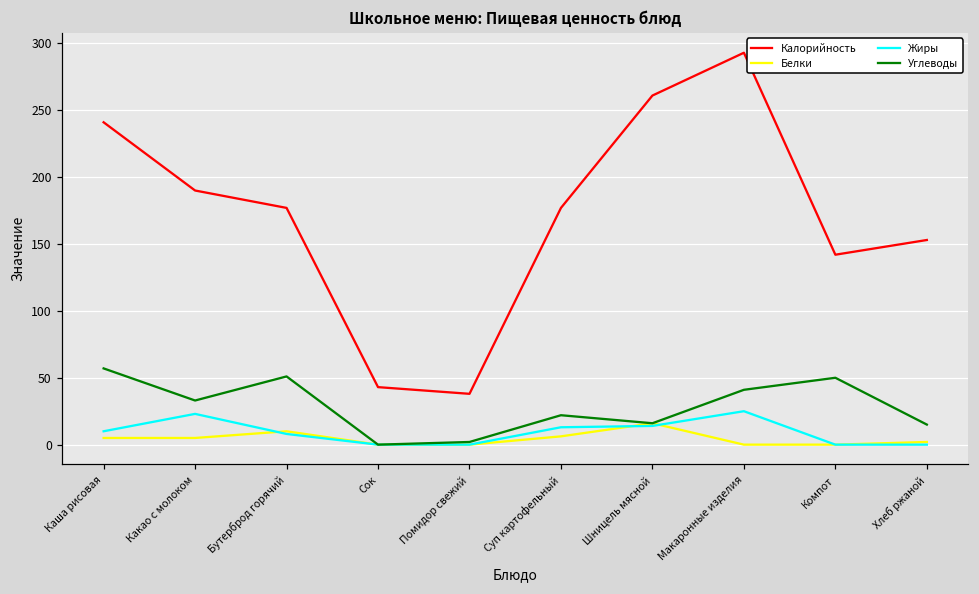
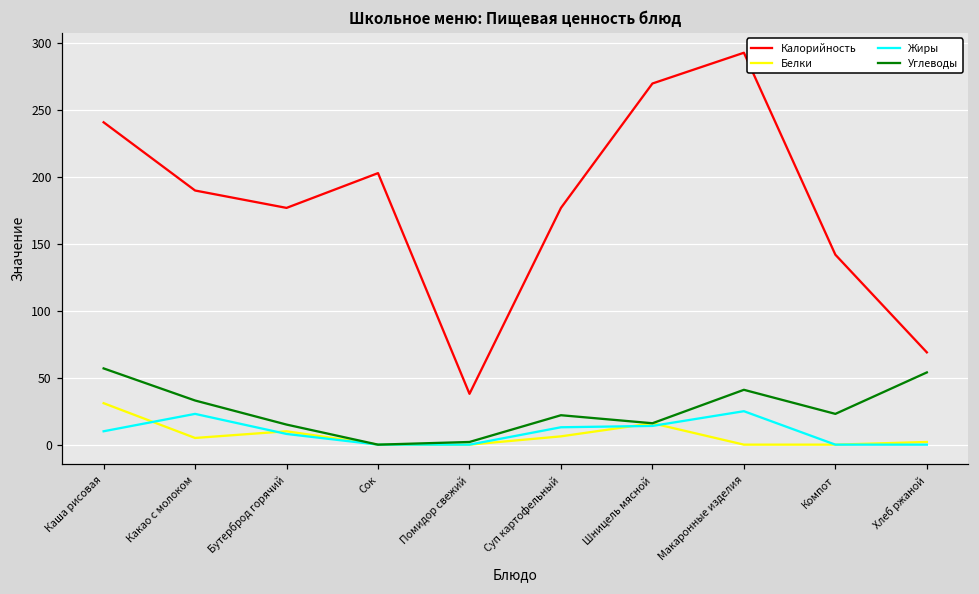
  {
    "Калорийность": {
      "Каша рисовая": 241,
      "Какао с молоком": 190,
      "Бутерброд горячий": 177,
-     "Сок": 43,
+     "Сок": 203,
      "Помидор свежий": 38,
      "Суп картофельный": 177,
-     "Шницель мясной": 261,
+     "Шницель мясной": 270,
      "Макаронные изделия": 293,
      "Компот": 142,
-     "Хлеб ржаной": 153
+     "Хлеб ржаной": 69
    },
    "Белки": {
-     "Каша рисовая": 5,
+     "Каша рисовая": 31,
      "Какао с молоком": 5,
      "Суп картофельный": 6,
      "Макаронные изделия": 0
    },
    "Жиры": {
      "Каша рисовая": 10,
      "Какао с молоком": 23,
      "Суп картофельный": 13,
      "Макаронные изделия": 25
    },
    "Углеводы": {
      "Каша рисовая": 57,
      "Какао с молоком": 33,
-     "Бутерброд горячий": 51,
+     "Бутерброд горячий": 15,
      "Суп картофельный": 22,
      "Макаронные изделия": 41,
-     "Компот": 50,
-     "Хлеб ржаной": 15
+     "Компот": 23,
+     "Хлеб ржаной": 54
    }
  }
